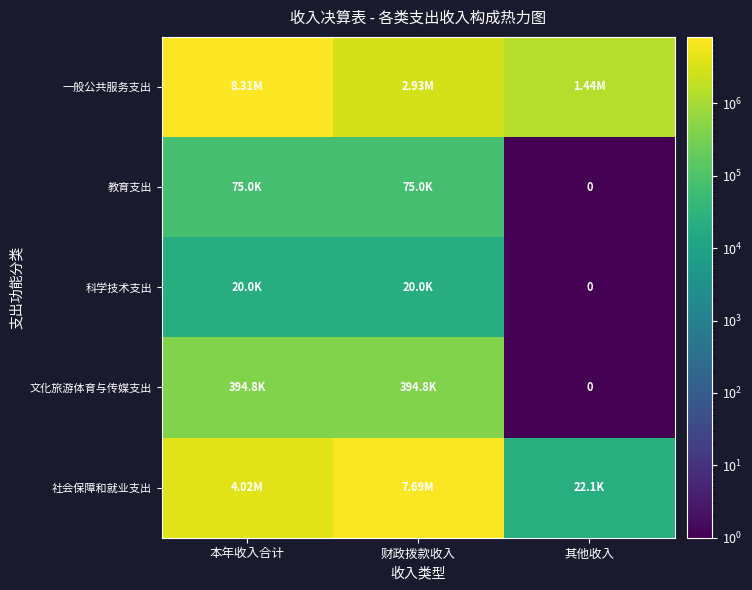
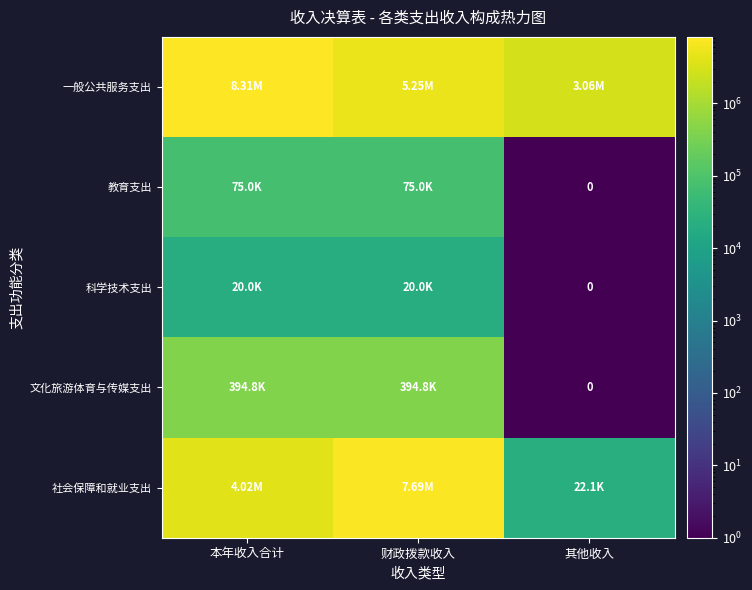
  {
    "一般公共服务支出": {
      "本年收入合计": "8.31M",
-     "财政拨款收入": "2.93M",
-     "其他收入": "1.44M"
+     "财政拨款收入": "5.25M",
+     "其他收入": "3.06M"
    },
    "教育支出": {
      "本年收入合计": "75.0K",
      "财政拨款收入": "75.0K",
      "其他收入": "0"
    },
    "科学技术支出": {
      "本年收入合计": "20.0K",
      "财政拨款收入": "20.0K",
      "其他收入": "0"
    },
    "文化旅游体育与传媒支出": {
      "本年收入合计": "394.8K",
      "财政拨款收入": "394.8K",
      "其他收入": "0"
    },
    "社会保障和就业支出": {
      "本年收入合计": "4.02M",
      "财政拨款收入": "7.69M",
      "其他收入": "22.1K"
    }
  }
